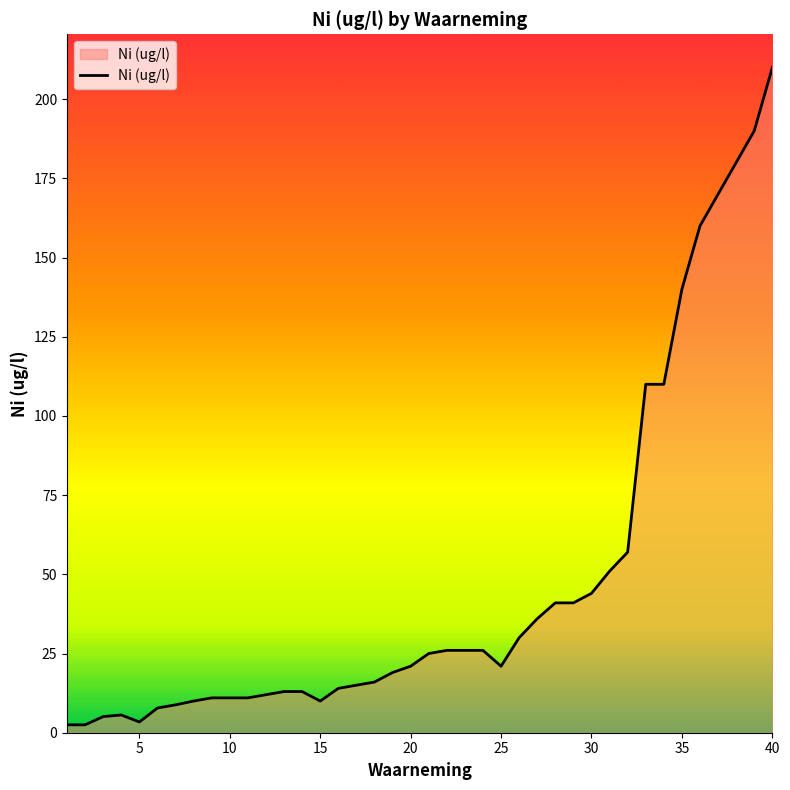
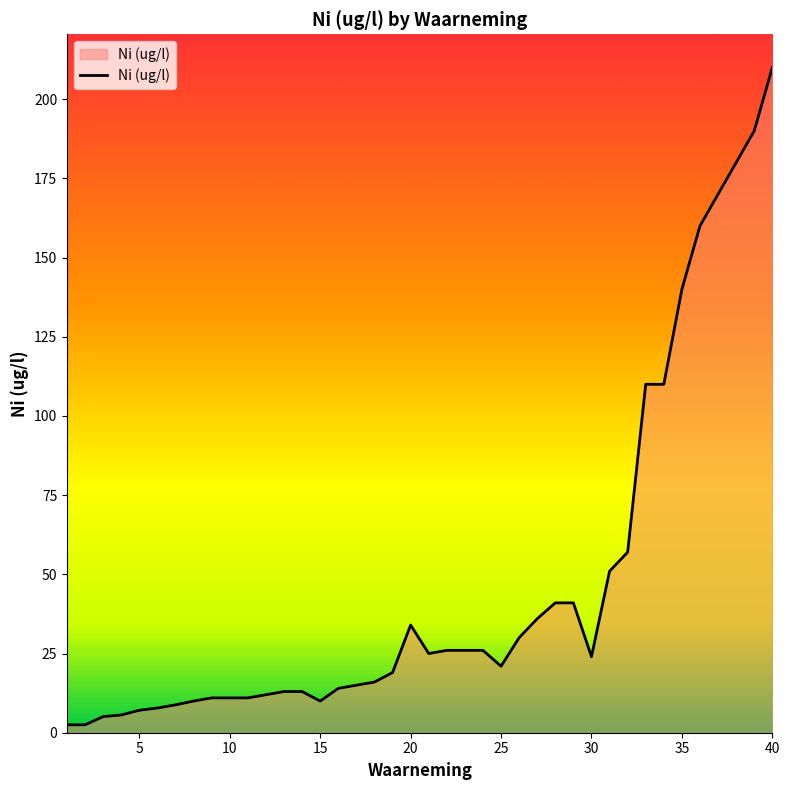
  {
-   "5": 3,
+   "5": 7,
    "10": 11,
    "15": 10,
-   "20": 21,
+   "20": 34,
    "25": 21,
-   "30": 44,
+   "30": 24,
    "35": 140,
    "40": 210
  }
